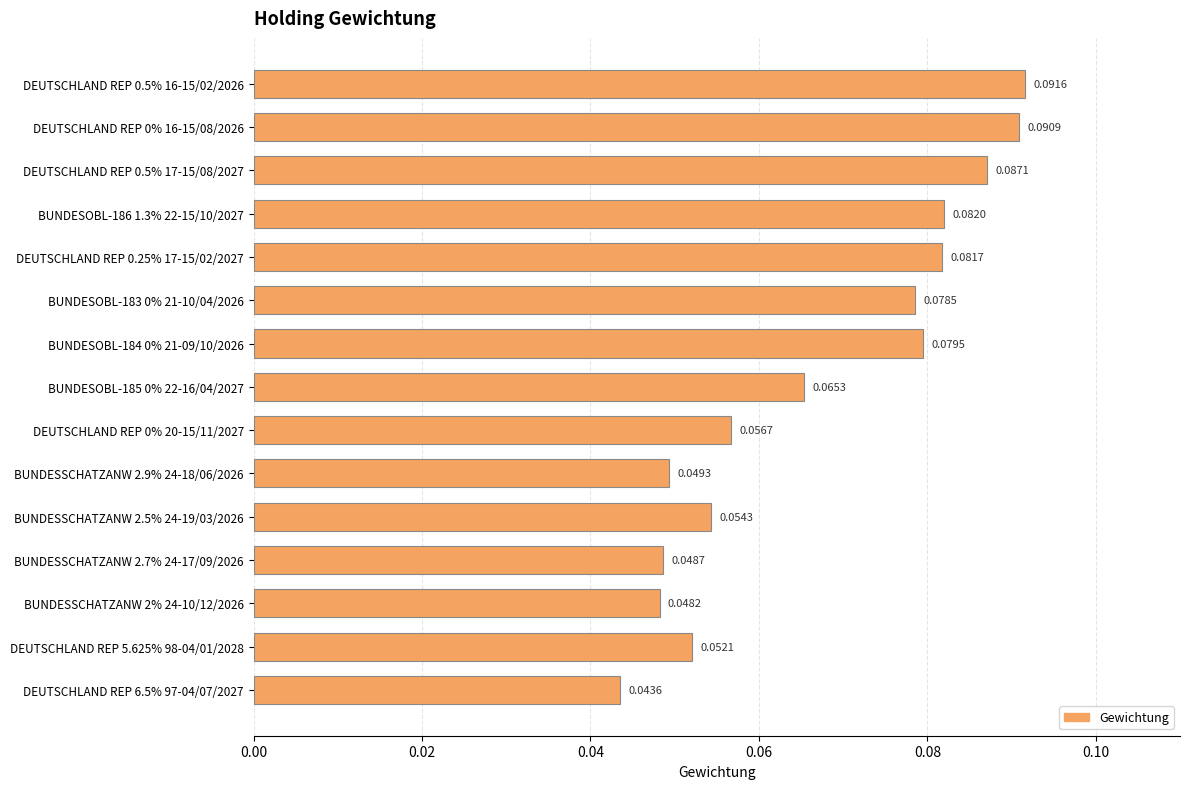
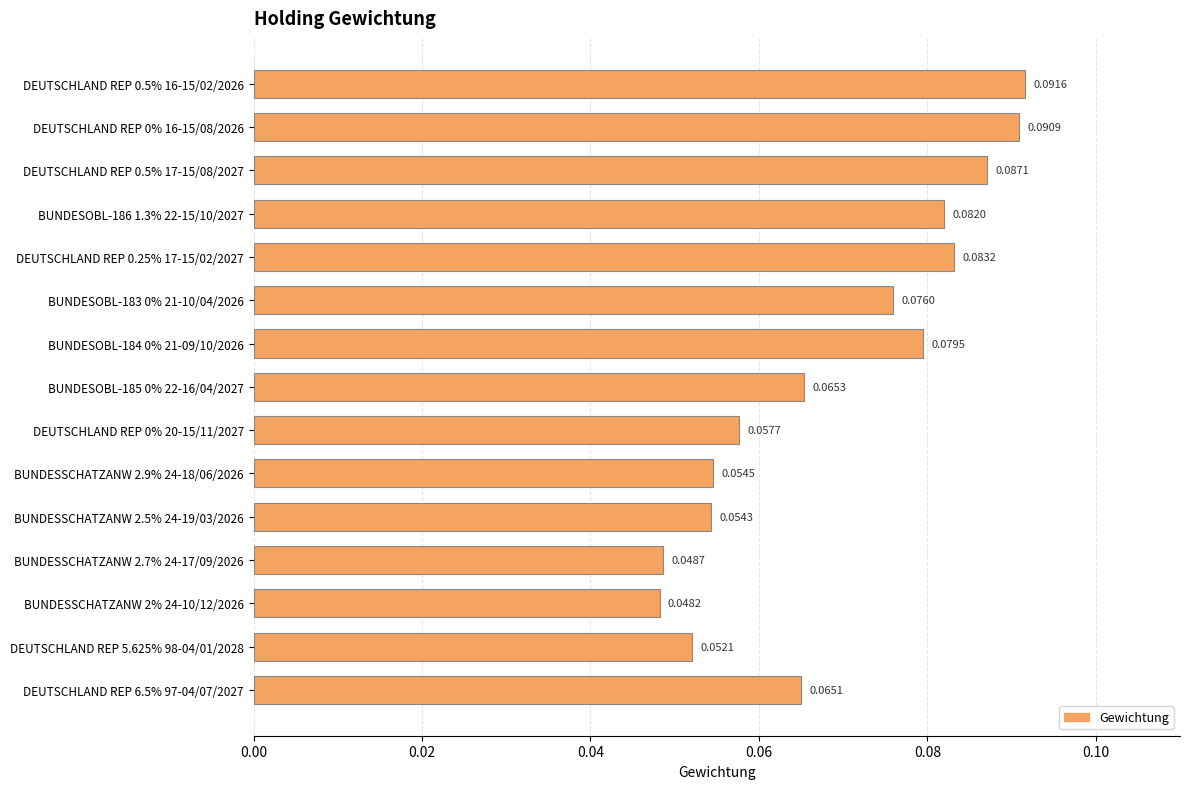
  {
    "DEUTSCHLAND REP 0.5% 16-15/02/2026": 0.0916,
    "DEUTSCHLAND REP 0% 16-15/08/2026": 0.0909,
    "DEUTSCHLAND REP 0.5% 17-15/08/2027": 0.0871,
    "BUNDESOBL-186 1.3% 22-15/10/2027": 0.0820,
-   "DEUTSCHLAND REP 0.25% 17-15/02/2027": 0.0817,
-   "BUNDESOBL-183 0% 21-10/04/2026": 0.0785,
+   "DEUTSCHLAND REP 0.25% 17-15/02/2027": 0.0832,
+   "BUNDESOBL-183 0% 21-10/04/2026": 0.0760,
    "BUNDESOBL-184 0% 21-09/10/2026": 0.0795,
    "BUNDESOBL-185 0% 22-16/04/2027": 0.0653,
-   "DEUTSCHLAND REP 0% 20-15/11/2027": 0.0567,
-   "BUNDESSCHATZANW 2.9% 24-18/06/2026": 0.0493,
+   "DEUTSCHLAND REP 0% 20-15/11/2027": 0.0577,
+   "BUNDESSCHATZANW 2.9% 24-18/06/2026": 0.0545,
    "BUNDESSCHATZANW 2.5% 24-19/03/2026": 0.0543,
    "BUNDESSCHATZANW 2.7% 24-17/09/2026": 0.0487,
    "BUNDESSCHATZANW 2% 24-10/12/2026": 0.0482,
    "DEUTSCHLAND REP 5.625% 98-04/01/2028": 0.0521,
-   "DEUTSCHLAND REP 6.5% 97-04/07/2027": 0.0436
+   "DEUTSCHLAND REP 6.5% 97-04/07/2027": 0.0651
  }
